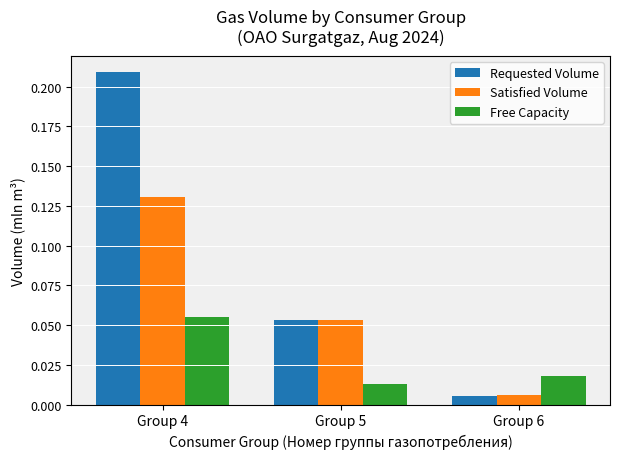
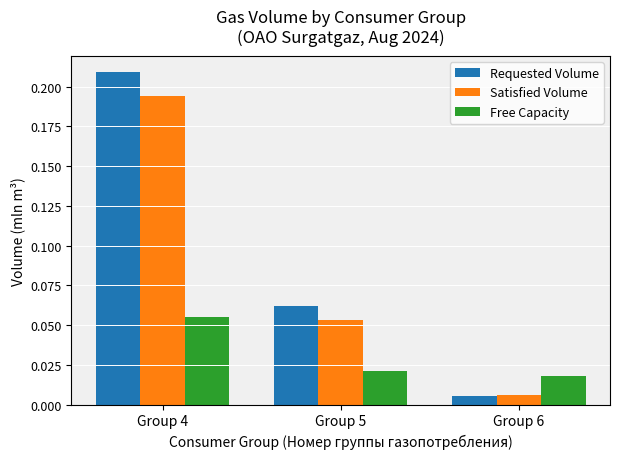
  {
    "Requested Volume": {
      "Group 4": 0.209,
-     "Group 5": 0.053,
+     "Group 5": 0.062,
      "Group 6": 0.006
    },
    "Satisfied Volume": {
-     "Group 4": 0.131,
+     "Group 4": 0.194,
      "Group 5": 0.053,
      "Group 6": 0.006
    },
    "Free Capacity": {
      "Group 4": 0.055,
-     "Group 5": 0.013,
+     "Group 5": 0.021,
      "Group 6": 0.018
    }
  }
